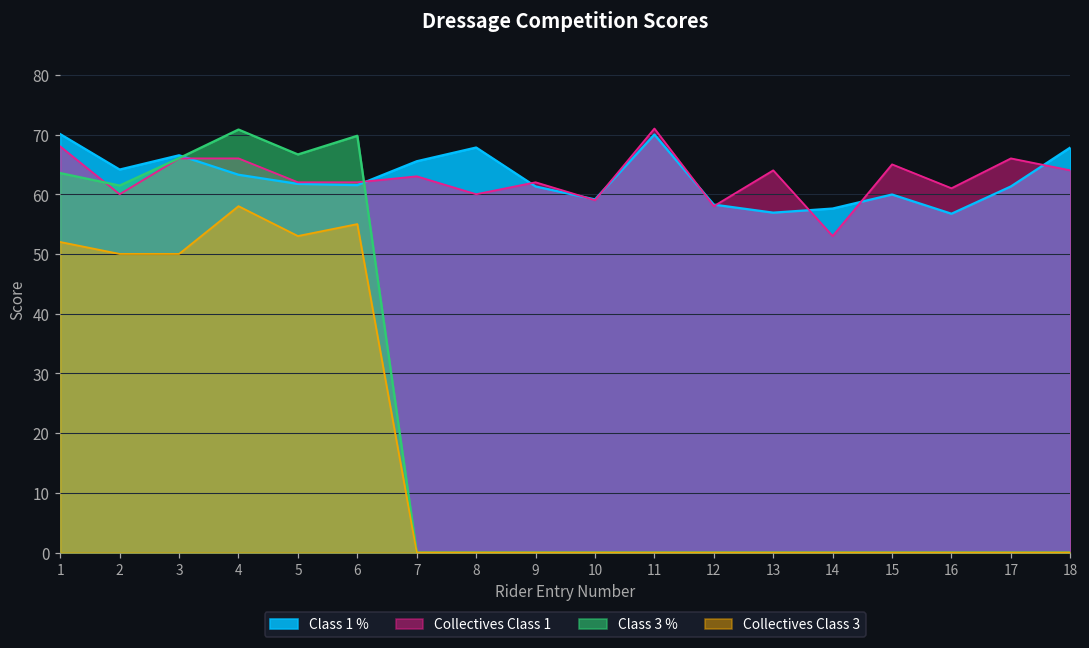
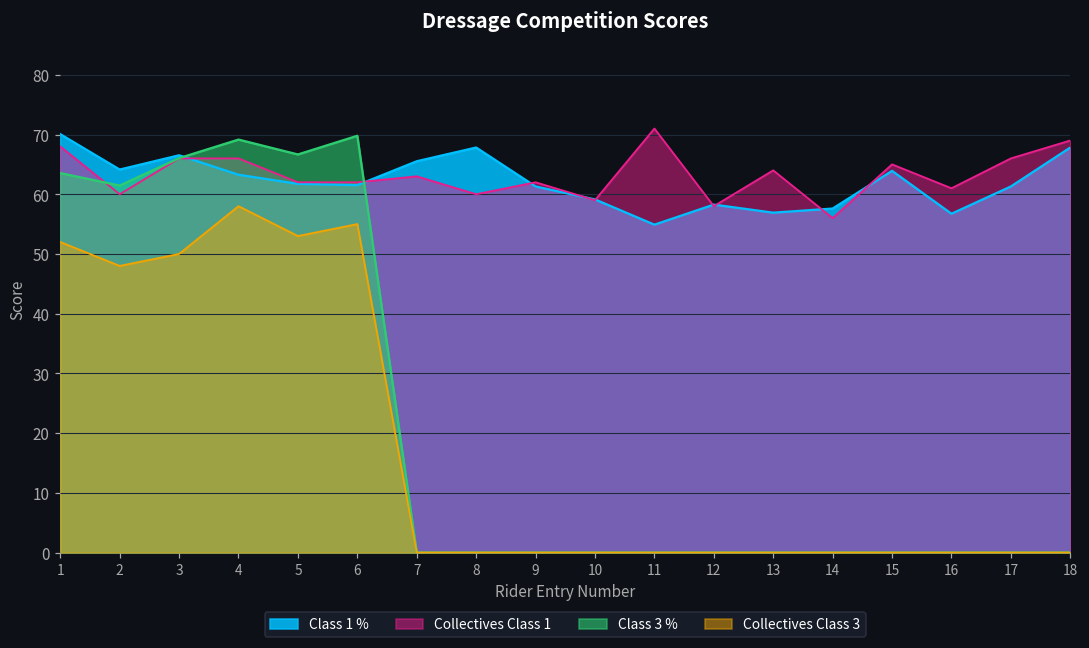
  {
    "Class 1 %": {
      "1": 70,
      "2": 64,
      "3": 67,
      "4": 63,
      "6": 62,
      "7": 66,
      "8": 68,
      "9": 61,
-     "11": 70,
+     "11": 55,
      "13": 57,
      "14": 58,
-     "15": 60,
+     "15": 64,
      "16": 57,
      "17": 61,
      "18": 68
    },
    "Collectives Class 1": {
      "1": 68,
      "2": 60,
      "4": 66,
      "6": 62,
      "7": 63,
      "8": 60,
      "9": 62,
      "11": 71,
      "13": 64,
-     "14": 53,
+     "14": 56,
      "15": 65,
      "16": 61,
      "17": 66,
-     "18": 64
+     "18": 69
    },
    "Class 3 %": {
      "1": 64,
      "2": 61,
-     "4": 71,
+     "4": 69,
      "5": 67,
      "6": 70
    },
    "Collectives Class 3": {
      "1": 52,
-     "2": 50,
+     "2": 48,
      "3": 50,
      "4": 58,
      "5": 53,
      "6": 55
    }
  }
